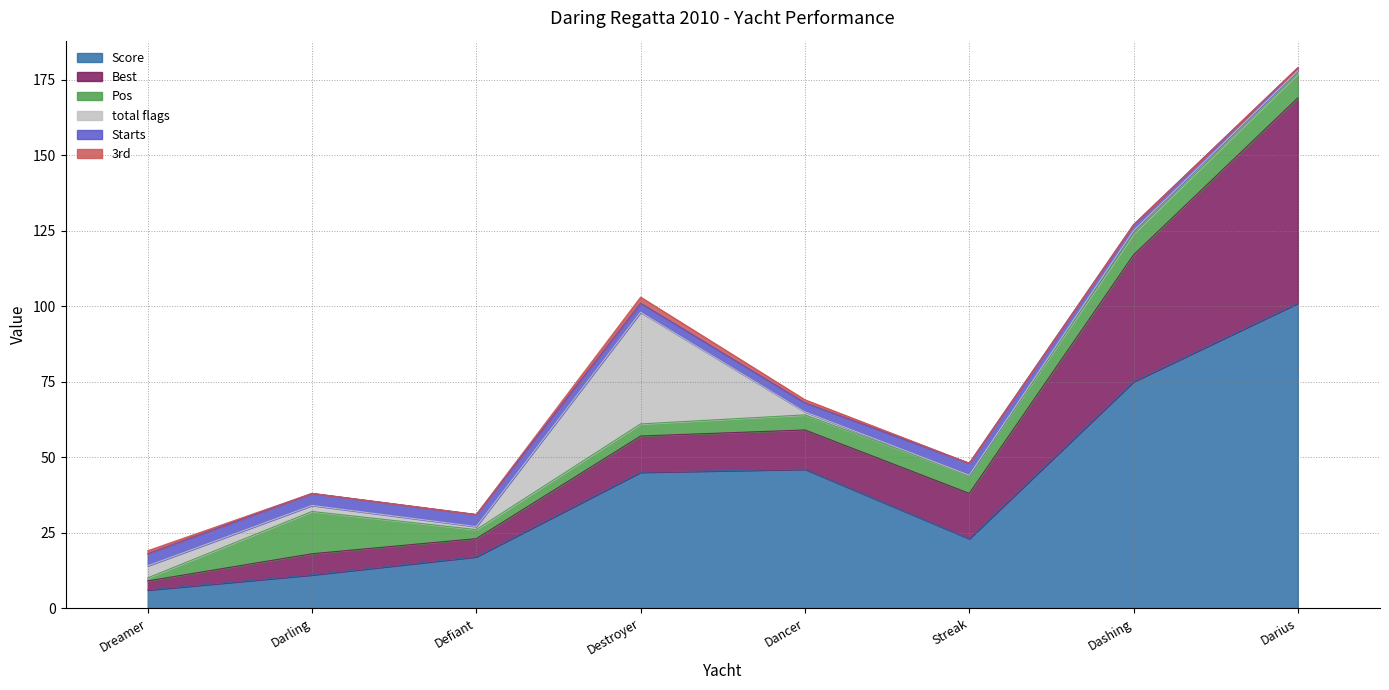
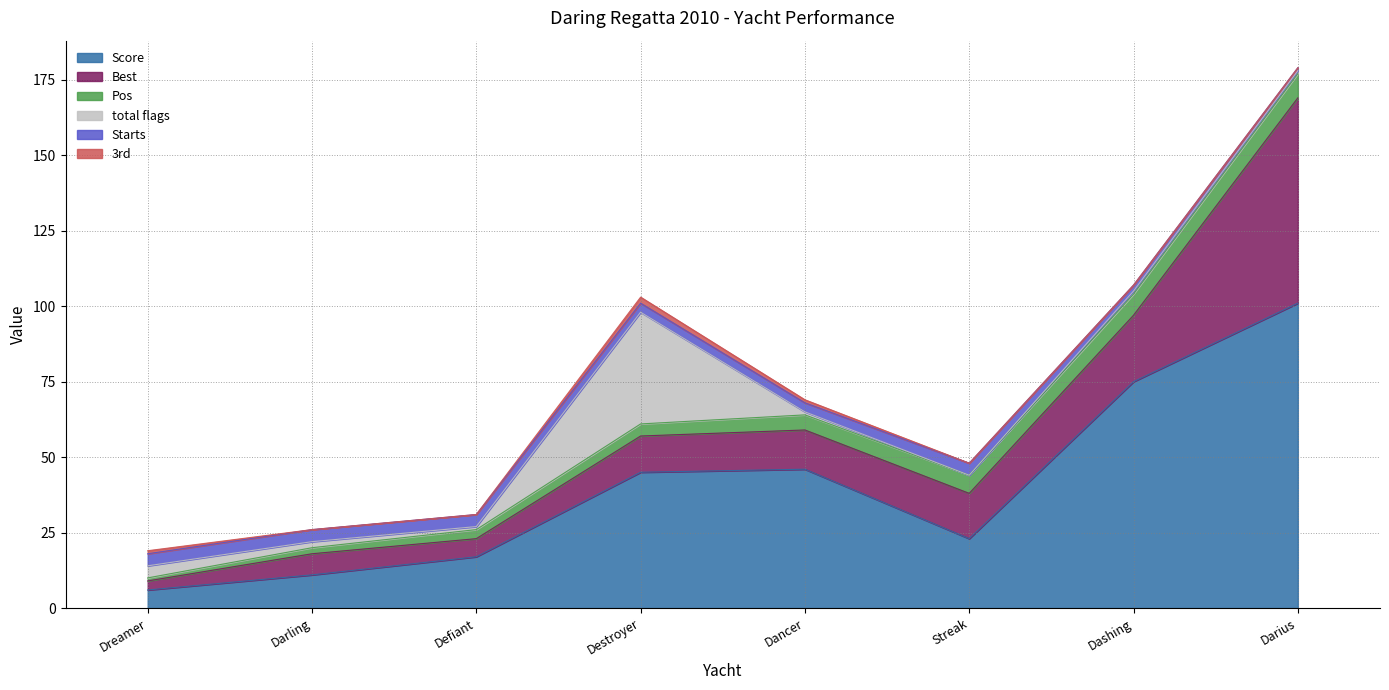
  {
    "Best": {
      "Dreamer": 3,
      "Darling": 7,
      "Defiant": 6,
      "Destroyer": 12,
      "Dancer": 13,
      "Streak": 15,
-     "Dashing": 42,
+     "Dashing": 22,
      "Darius": 68
    },
    "Pos": {
      "Dreamer": 1,
-     "Darling": 14,
+     "Darling": 2,
      "Defiant": 3,
      "Destroyer": 4,
      "Dancer": 5,
      "Dashing": 7,
      "Darius": 8
    },
    "total flags": {
      "Dreamer": 4,
      "Darling": 2,
      "Defiant": 1,
      "Destroyer": 37,
      "Dancer": 1,
      "Dashing": 1,
      "Darius": 1
    },
    "3rd": {
      "Dreamer": 1,
      "Destroyer": 2,
      "Dancer": 1
    }
  }
